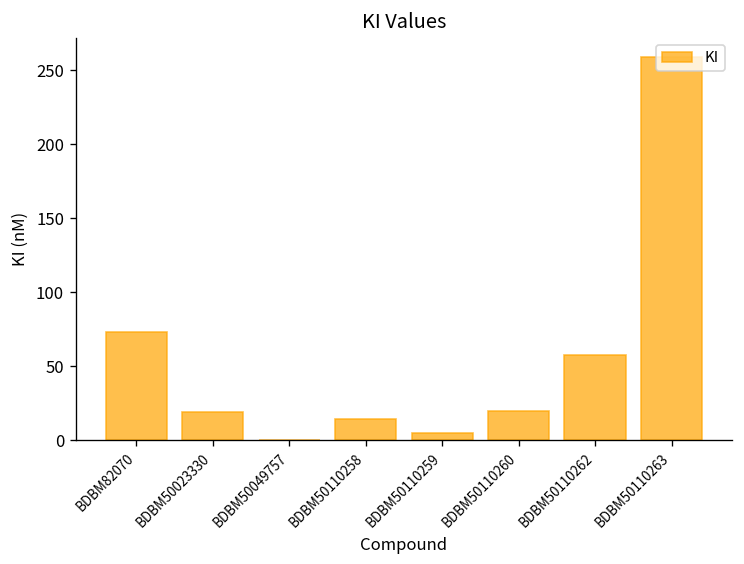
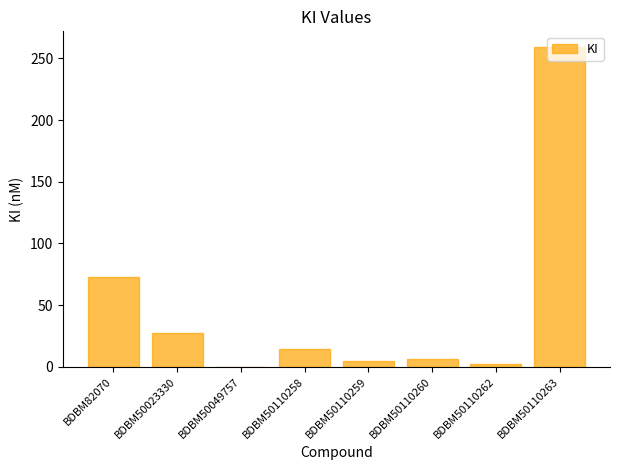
  {
    "BDBM82070": 73,
-   "BDBM50023330": 19,
+   "BDBM50023330": 27,
    "BDBM50110258": 15,
    "BDBM50110259": 5,
-   "BDBM50110260": 20,
-   "BDBM50110262": 58
+   "BDBM50110260": 6,
+   "BDBM50110262": 3
  }
